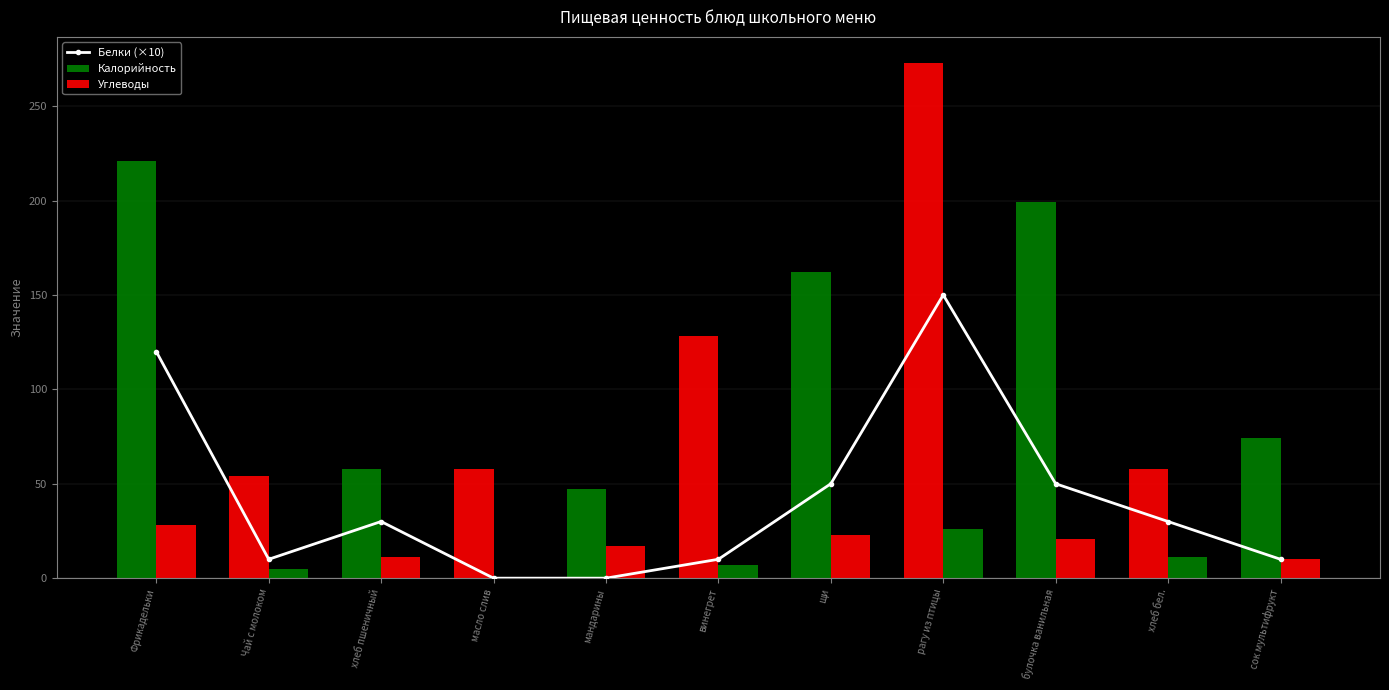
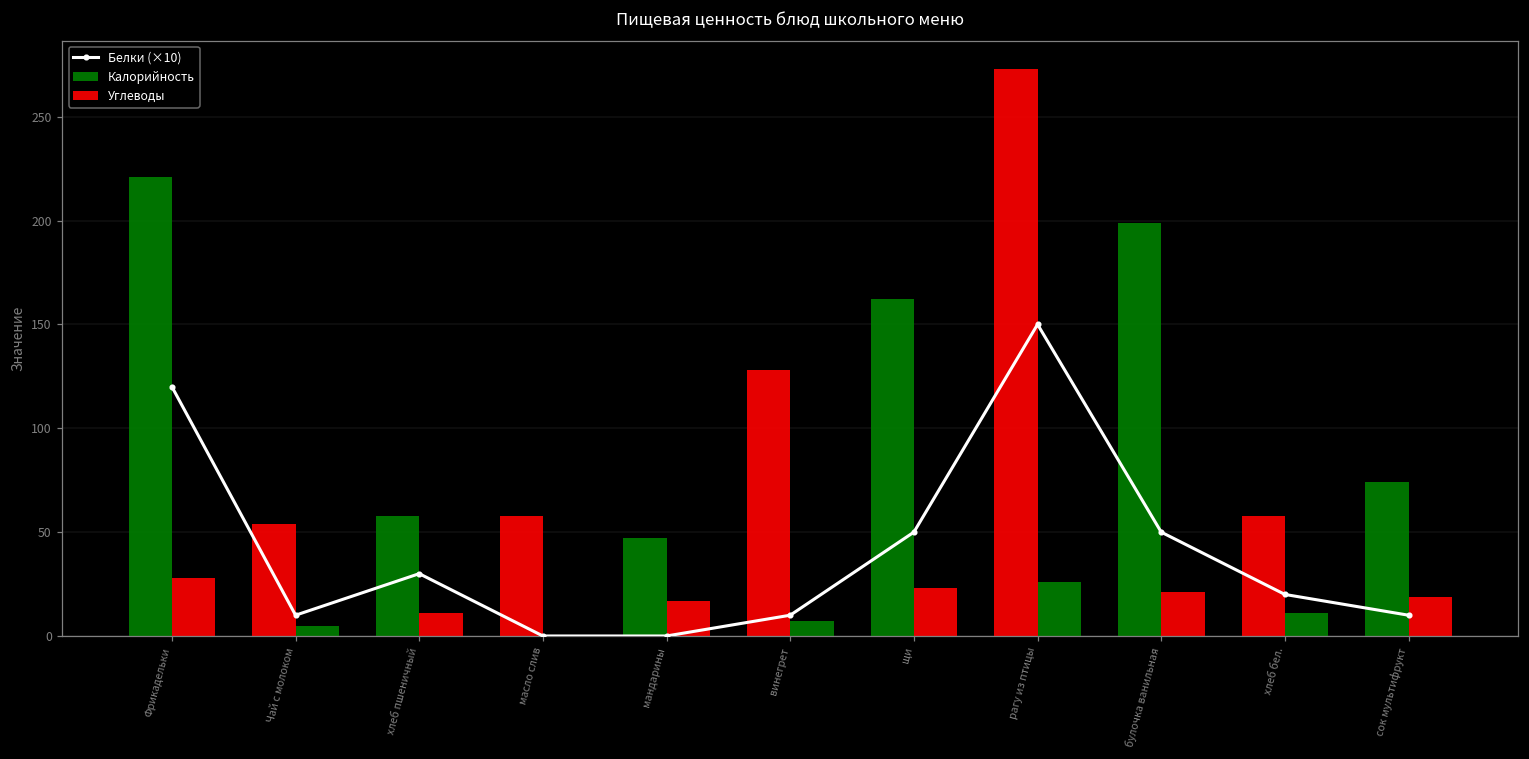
  {
    "Калорийность": {
      "Фрикадельки": 221,
      "Чай с молоком": 54,
      "хлеб пшеничный": 58,
      "масло слив": 58,
      "мандарины": 47,
      "винегрет": 128,
      "щи": 162,
      "рагу из птицы": 273,
      "булочка ванильная": 199,
      "хлеб бел.": 58,
      "сок мультифрукт": 74
    },
    "Белки (×10)": {
      "Фрикадельки": 120,
      "Чай с молоком": 10,
      "хлеб пшеничный": 30,
      "масло слив": 0,
      "мандарины": 0,
      "винегрет": 10,
      "щи": 50,
      "рагу из птицы": 150,
      "булочка ванильная": 50,
-     "хлеб бел.": 30,
+     "хлеб бел.": 20,
      "сок мультифрукт": 10
    },
    "Углеводы": {
      "Фрикадельки": 28,
      "Чай с молоком": 5,
      "хлеб пшеничный": 11,
      "масло слив": 0,
      "мандарины": 17,
      "винегрет": 7,
      "щи": 23,
      "рагу из птицы": 26,
      "булочка ванильная": 21,
      "хлеб бел.": 11,
-     "сок мультифрукт": 10
+     "сок мультифрукт": 19
    }
  }
